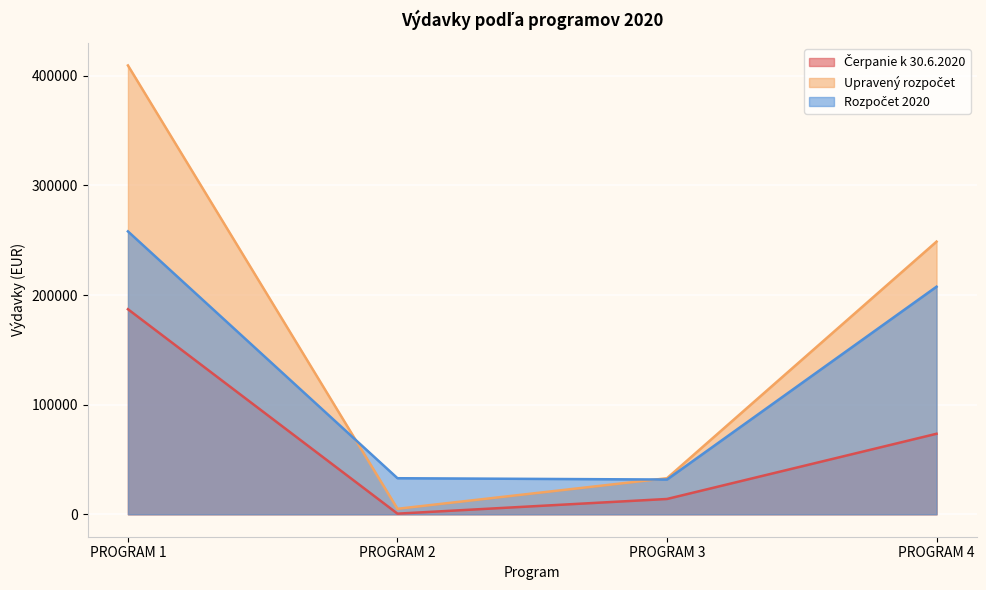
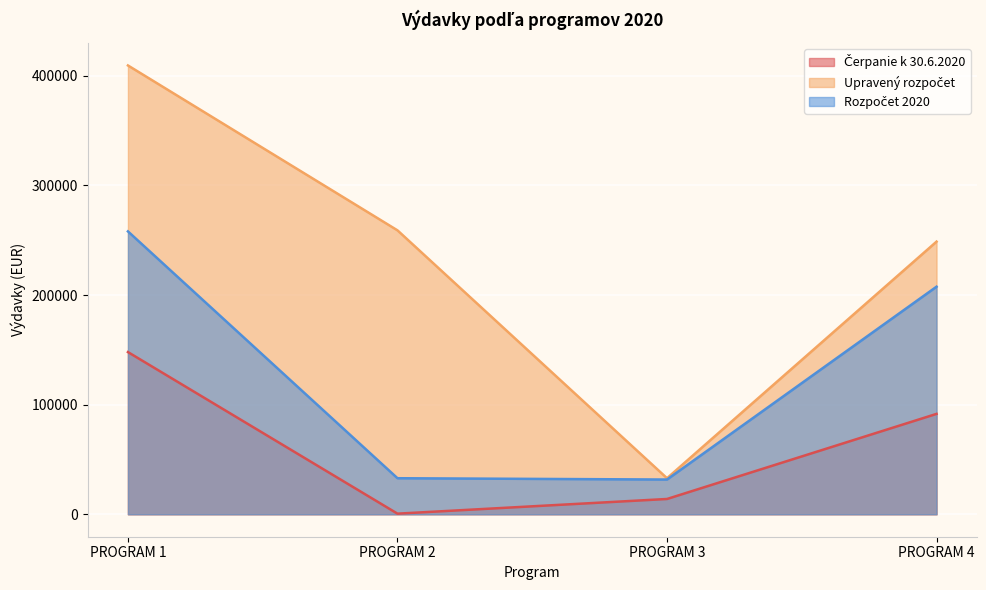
  {
    "Čerpanie k 30.6.2020": {
-     "PROGRAM 1": 187000,
+     "PROGRAM 1": 148000,
      "PROGRAM 2": 1000,
      "PROGRAM 3": 14000,
-     "PROGRAM 4": 73000
+     "PROGRAM 4": 92000
    },
    "Upravený rozpočet": {
      "PROGRAM 1": 410000,
-     "PROGRAM 2": 5000,
+     "PROGRAM 2": 259000,
      "PROGRAM 4": 249000
    },
    "Rozpočet 2020": {
      "PROGRAM 1": 258000,
      "PROGRAM 2": 33000,
      "PROGRAM 4": 208000
    }
  }
